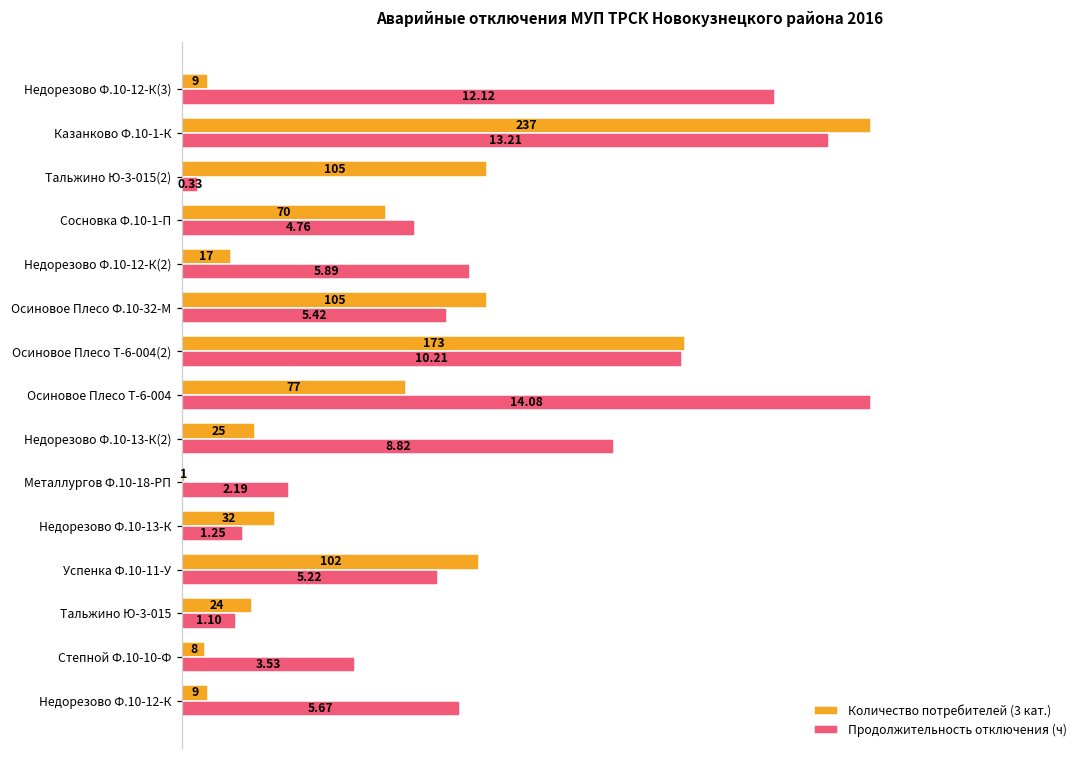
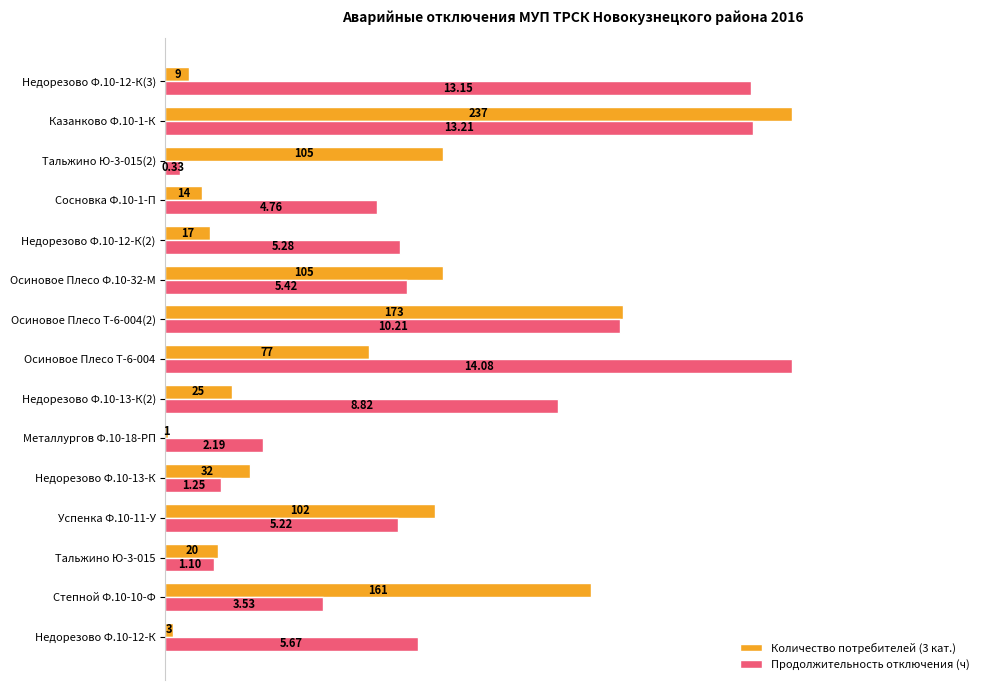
  {
    "Количество потребителей (3 кат.)": {
-     "Сосновка Ф.10-1-П": 70,
-     "Тальжино Ю-3-015": 24,
-     "Степной Ф.10-10-Ф": 8,
-     "Недорезово Ф.10-12-К": 9
+     "Сосновка Ф.10-1-П": 14,
+     "Тальжино Ю-3-015": 20,
+     "Степной Ф.10-10-Ф": 161,
+     "Недорезово Ф.10-12-К": 3
    },
    "Продолжительность отключения (ч)": {
-     "Недорезово Ф.10-12-К(3)": 12.12,
-     "Недорезово Ф.10-12-К(2)": 5.89
+     "Недорезово Ф.10-12-К(3)": 13.15,
+     "Недорезово Ф.10-12-К(2)": 5.28
    }
  }
